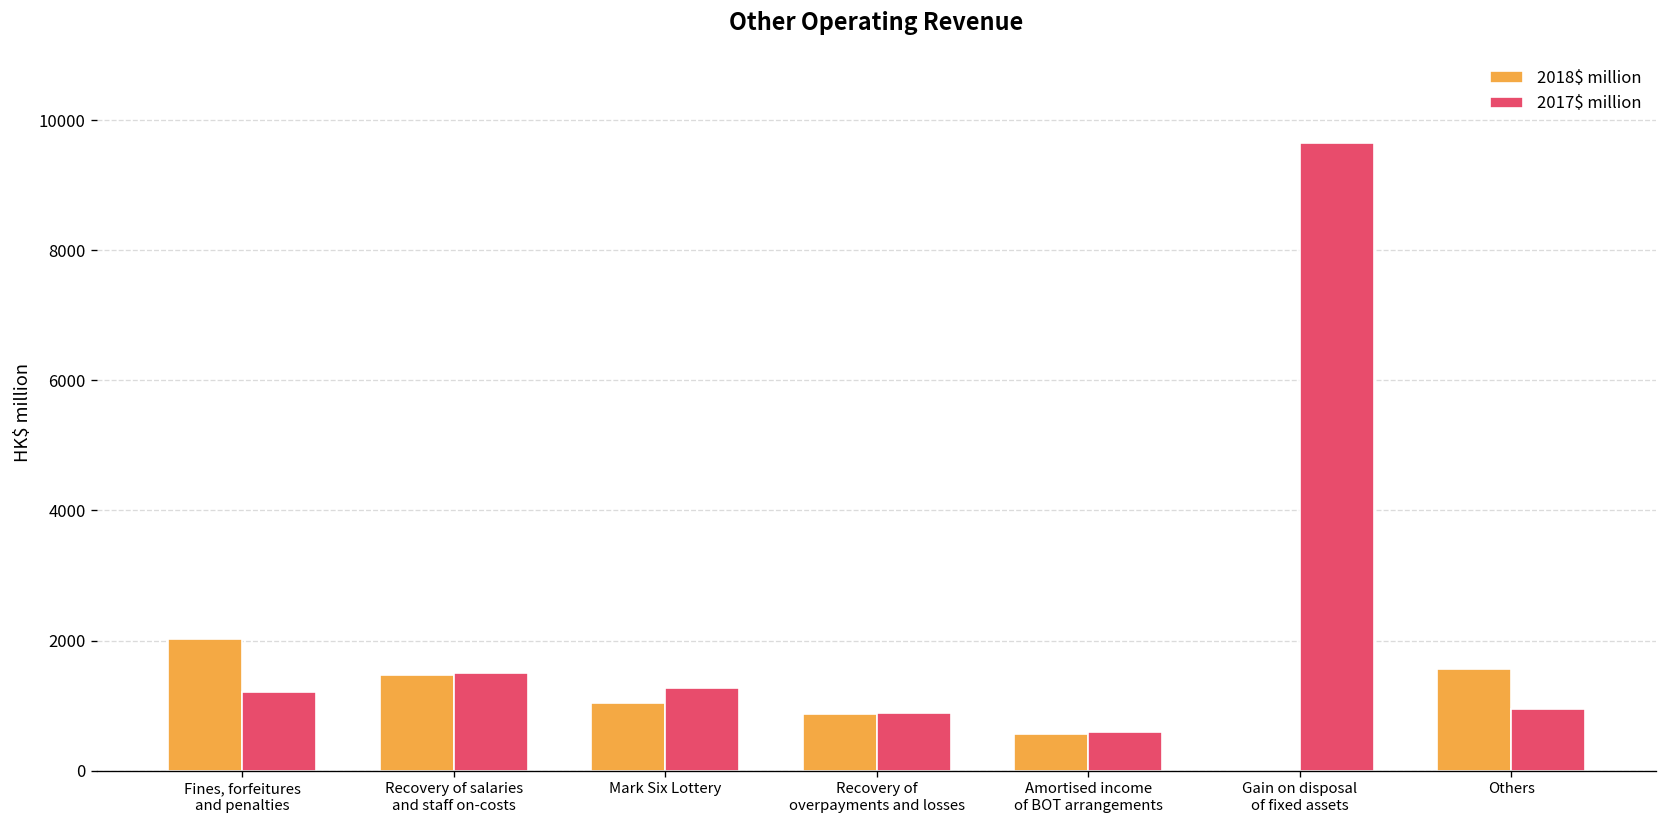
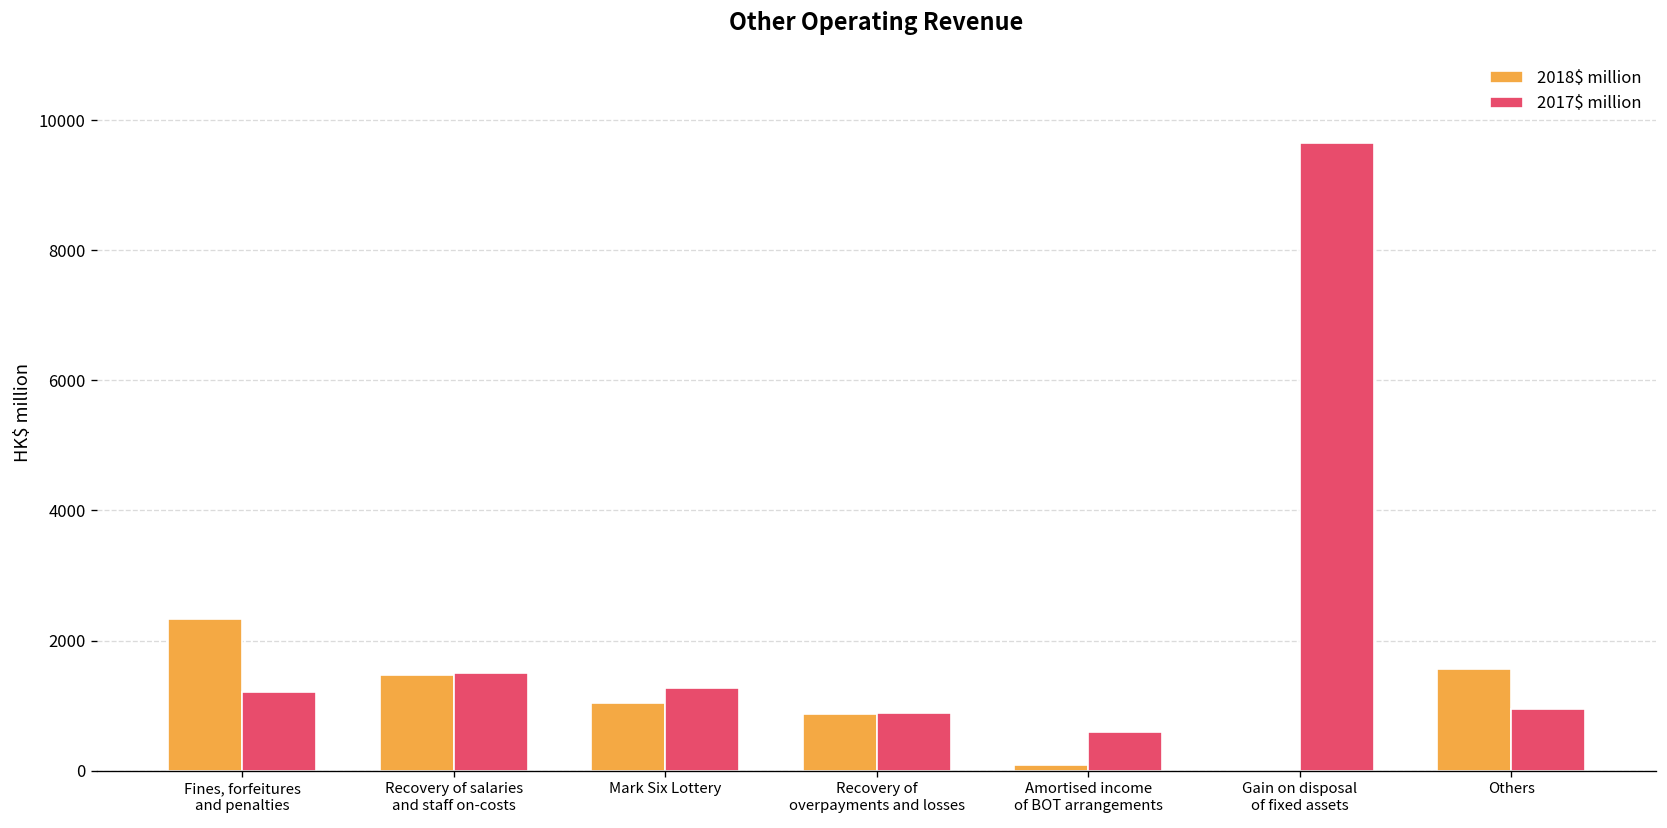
  {
    "2018$ million": {
-     "Fines, forfeitures and penalties": 2000,
+     "Fines, forfeitures and penalties": 2300,
      "Recovery of salaries and staff on-costs": 1500,
      "Mark Six Lottery": 1000,
      "Recovery of overpayments and losses": 900,
-     "Amortised income of BOT arrangements": 600,
+     "Amortised income of BOT arrangements": 100,
      "Gain on disposal of fixed assets": 0,
      "Others": 1600
    },
    "2017$ million": {
      "Fines, forfeitures and penalties": 1200,
      "Recovery of salaries and staff on-costs": 1500,
      "Mark Six Lottery": 1300,
      "Recovery of overpayments and losses": 900,
      "Amortised income of BOT arrangements": 600,
      "Gain on disposal of fixed assets": 9700,
      "Others": 1000
    }
  }
